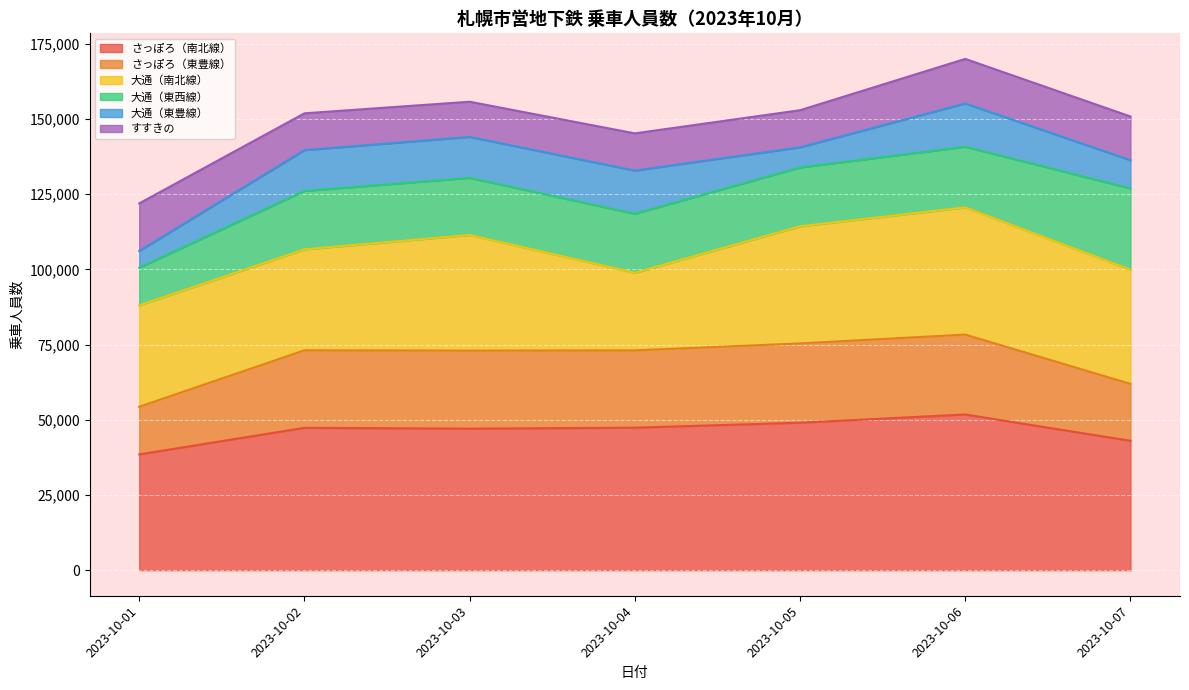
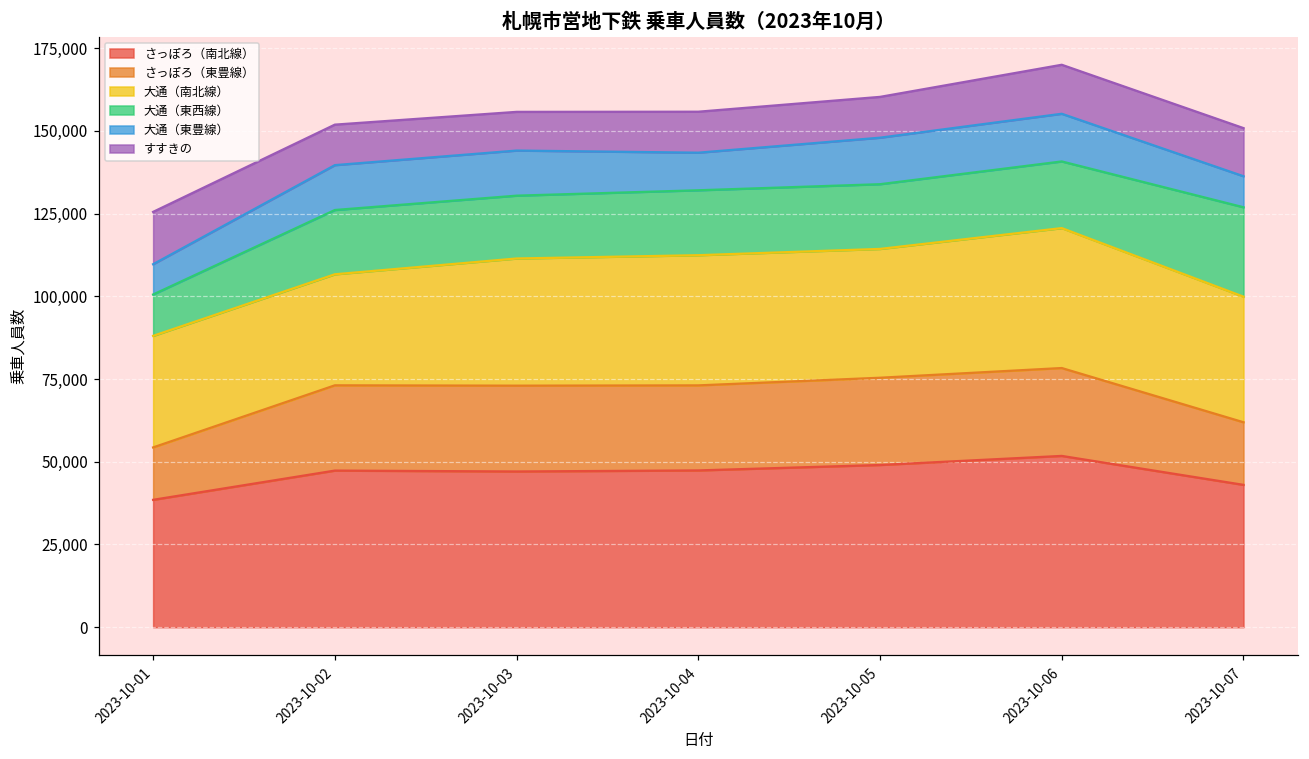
  {
    "大通（南北線）": {
      "2023-10-01": "34,000",
      "2023-10-02": "34,000",
      "2023-10-03": "38,000",
-     "2023-10-04": "26,000",
+     "2023-10-04": "39,000",
      "2023-10-05": "39,000",
      "2023-10-06": "42,000",
      "2023-10-07": "38,000"
    },
    "大通（東西線）": {
      "2023-10-01": "13,000",
      "2023-10-02": "19,000",
      "2023-10-03": "19,000",
      "2023-10-04": "20,000",
      "2023-10-05": "20,000",
      "2023-10-06": "20,000",
      "2023-10-07": "27,000"
    },
    "大通（東豊線）": {
-     "2023-10-01": "6,000",
+     "2023-10-01": "9,000",
      "2023-10-02": "14,000",
      "2023-10-03": "14,000",
-     "2023-10-04": "14,000",
-     "2023-10-05": "7,000",
+     "2023-10-04": "11,000",
+     "2023-10-05": "14,000",
      "2023-10-06": "14,000",
      "2023-10-07": "9,000"
    },
    "すすきの": {
      "2023-10-01": "16,000",
      "2023-10-02": "12,000",
      "2023-10-03": "12,000",
      "2023-10-04": "12,000",
      "2023-10-05": "12,000",
      "2023-10-06": "15,000",
      "2023-10-07": "15,000"
    }
  }
